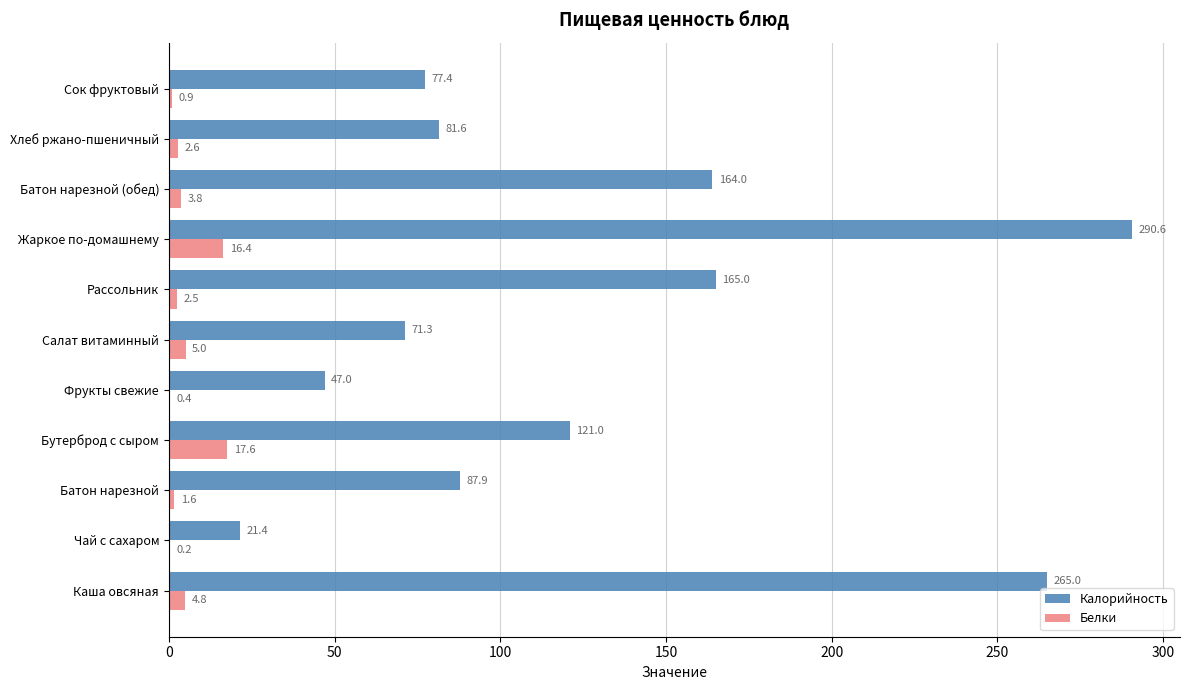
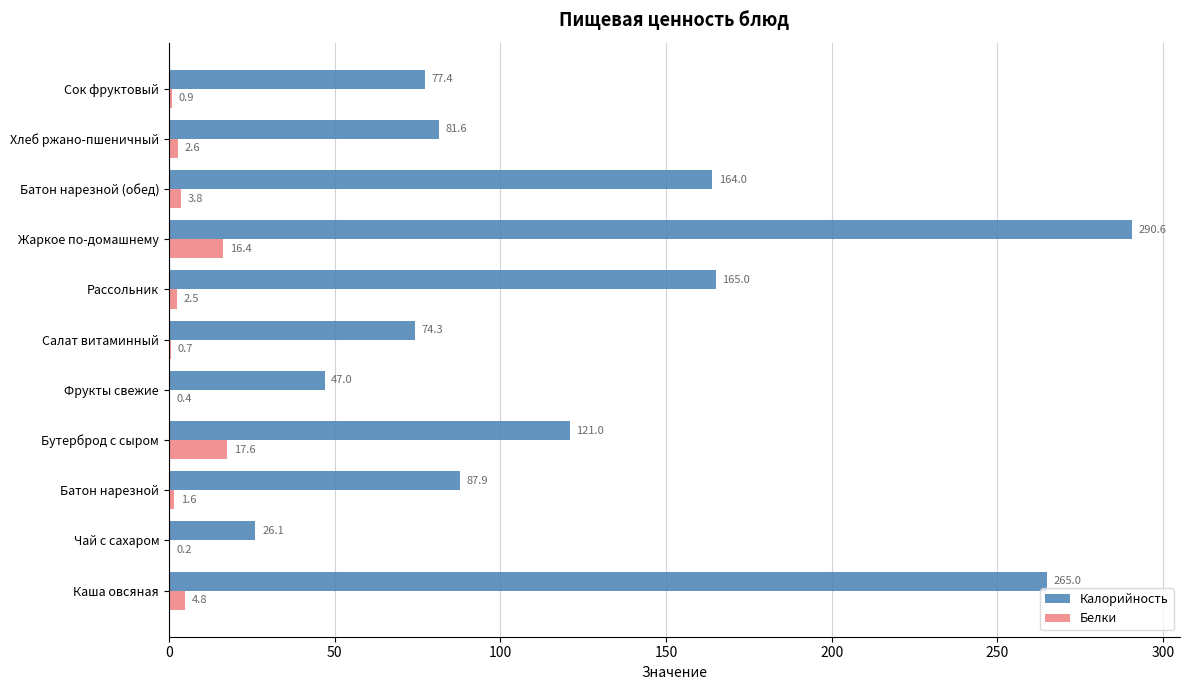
  {
    "Калорийность": {
      "Сок фруктовый": 77.4,
      "Хлеб ржано-пшеничный": 81.6,
      "Батон нарезной (обед)": 164.0,
      "Жаркое по-домашнему": 290.6,
      "Рассольник": 165.0,
-     "Салат витаминный": 71.3,
+     "Салат витаминный": 74.3,
      "Фрукты свежие": 47.0,
      "Бутерброд с сыром": 121.0,
      "Батон нарезной": 87.9,
-     "Чай с сахаром": 21.4,
+     "Чай с сахаром": 26.1,
      "Каша овсяная": 265.0
    },
    "Белки": {
      "Сок фруктовый": 0.9,
      "Хлеб ржано-пшеничный": 2.6,
      "Батон нарезной (обед)": 3.8,
      "Жаркое по-домашнему": 16.4,
      "Рассольник": 2.5,
-     "Салат витаминный": 5.0,
+     "Салат витаминный": 0.7,
      "Фрукты свежие": 0.4,
      "Бутерброд с сыром": 17.6,
      "Батон нарезной": 1.6,
      "Чай с сахаром": 0.2,
      "Каша овсяная": 4.8
    }
  }
